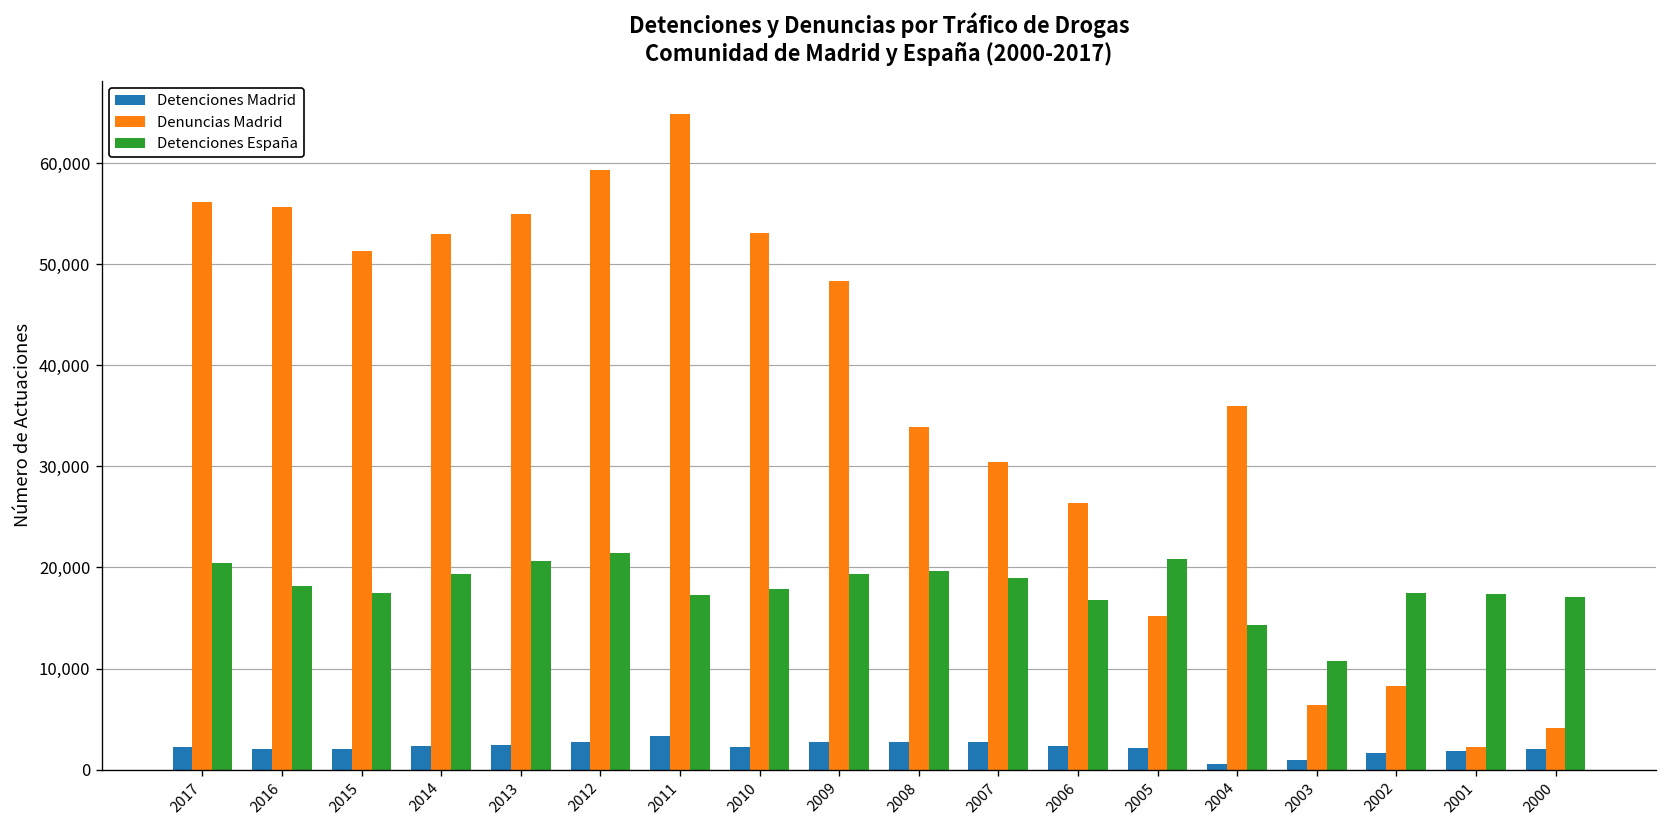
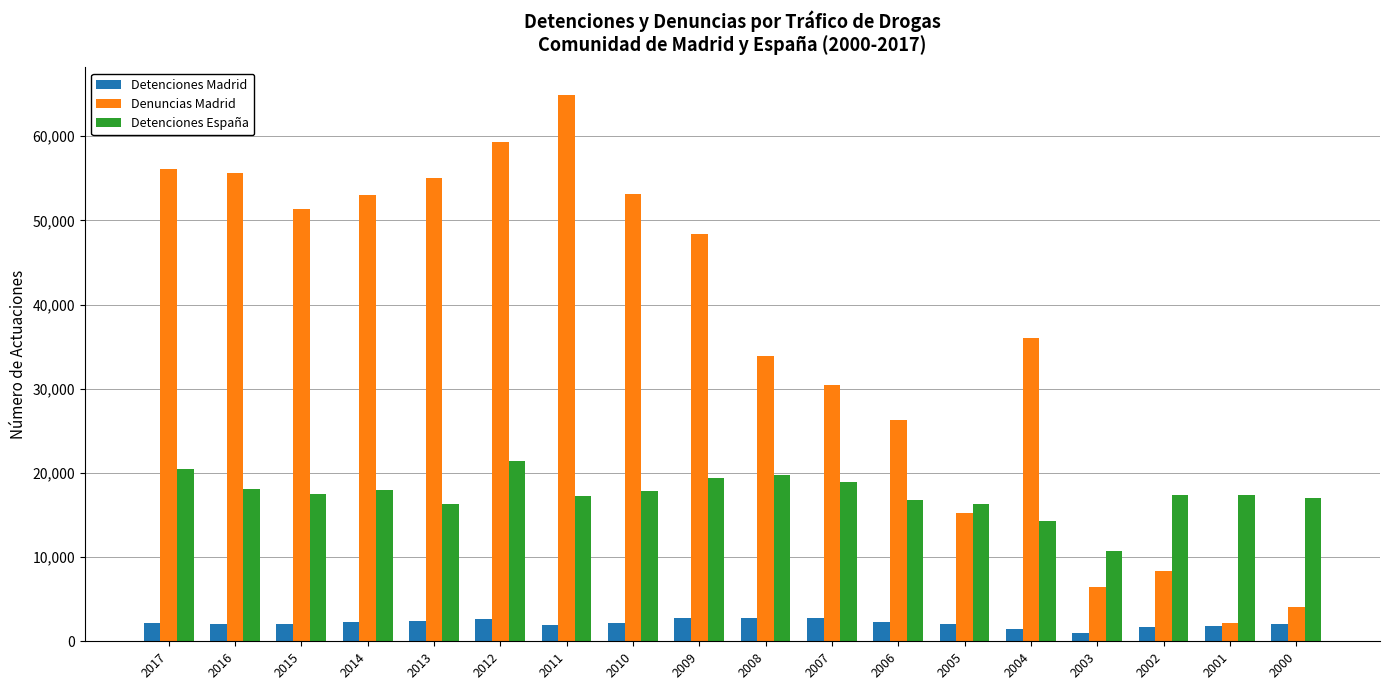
  {
    "Detenciones Madrid": {
      "2017": "2,000",
      "2016": "2,000",
      "2015": "2,000",
      "2014": "2,000",
      "2013": "2,000",
      "2012": "3,000",
-     "2011": "3,000",
+     "2011": "2,000",
      "2010": "2,000",
      "2009": "3,000",
      "2008": "3,000",
      "2007": "3,000",
      "2006": "2,000",
      "2005": "2,000",
-     "2004": "1,000",
+     "2004": "2,000",
      "2003": "1,000",
      "2002": "2,000",
      "2001": "2,000",
      "2000": "2,000"
    },
    "Denuncias Madrid": {
      "2017": "56,000",
      "2016": "56,000",
      "2015": "51,000",
      "2014": "53,000",
      "2013": "55,000",
      "2012": "59,000",
      "2011": "65,000",
      "2010": "53,000",
      "2009": "48,000",
      "2008": "34,000",
      "2007": "30,000",
      "2006": "26,000",
      "2005": "15,000",
      "2004": "36,000",
      "2003": "6,000",
      "2002": "8,000",
      "2001": "2,000",
      "2000": "4,000"
    },
    "Detenciones España": {
      "2017": "20,000",
      "2016": "18,000",
      "2015": "18,000",
-     "2014": "19,000",
-     "2013": "21,000",
+     "2014": "18,000",
+     "2013": "16,000",
      "2012": "21,000",
      "2011": "17,000",
      "2010": "18,000",
      "2009": "19,000",
      "2008": "20,000",
      "2007": "19,000",
      "2006": "17,000",
-     "2005": "21,000",
+     "2005": "16,000",
      "2004": "14,000",
      "2003": "11,000",
      "2002": "17,000",
      "2001": "17,000",
      "2000": "17,000"
    }
  }
